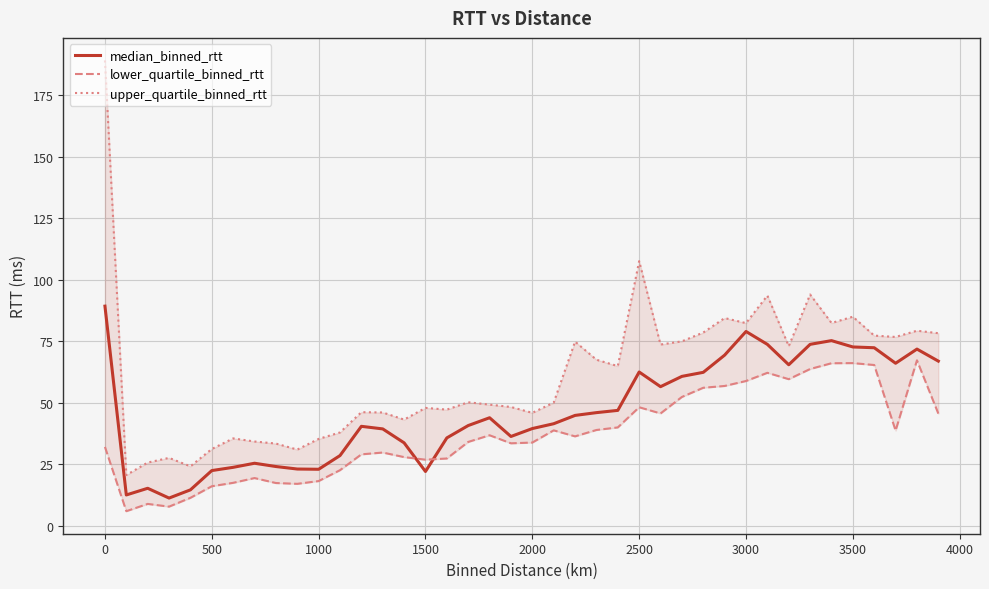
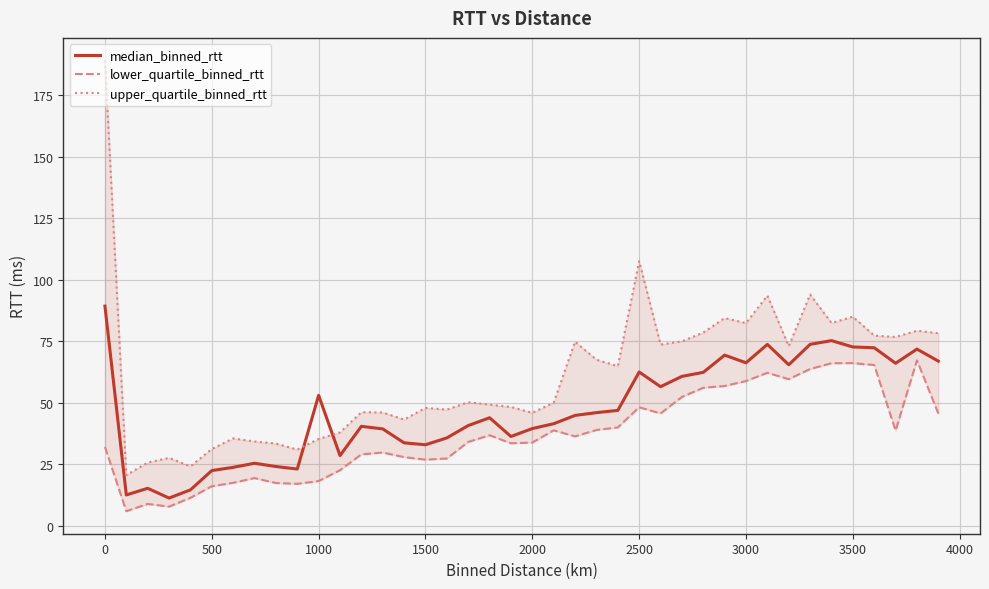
  {
    "median_binned_rtt": {
      "0": 89,
      "500": 22,
-     "1000": 23,
-     "1500": 22,
+     "1000": 53,
+     "1500": 33,
      "2000": 39,
      "2500": 62,
-     "3000": 79,
+     "3000": 66,
      "3500": 73
    }
  }
